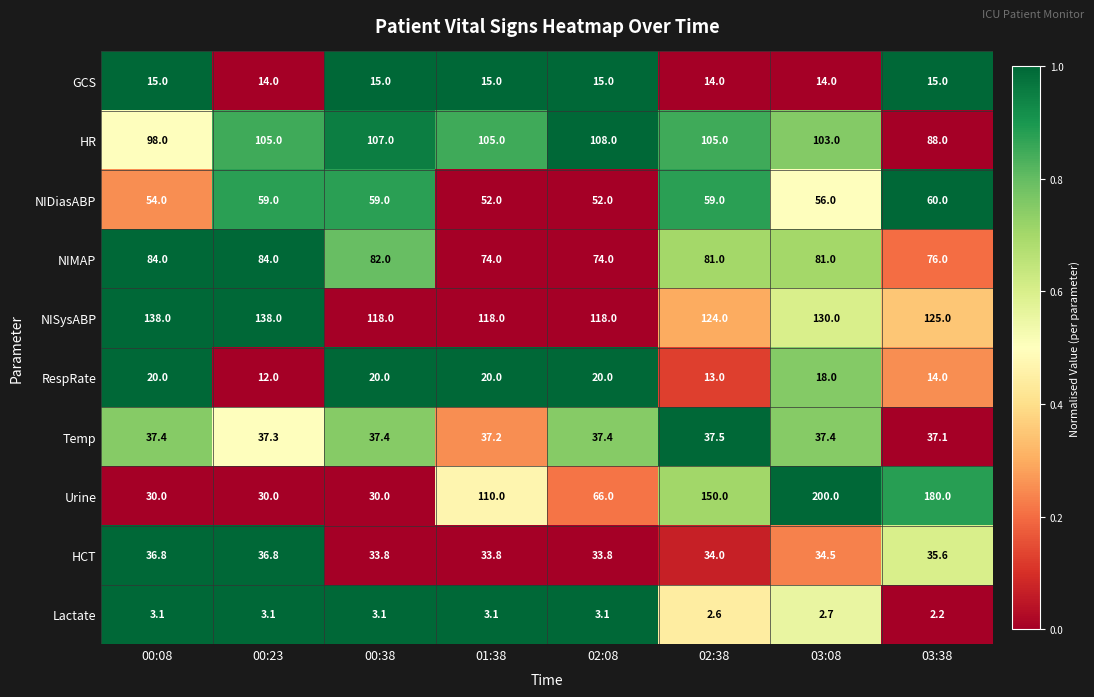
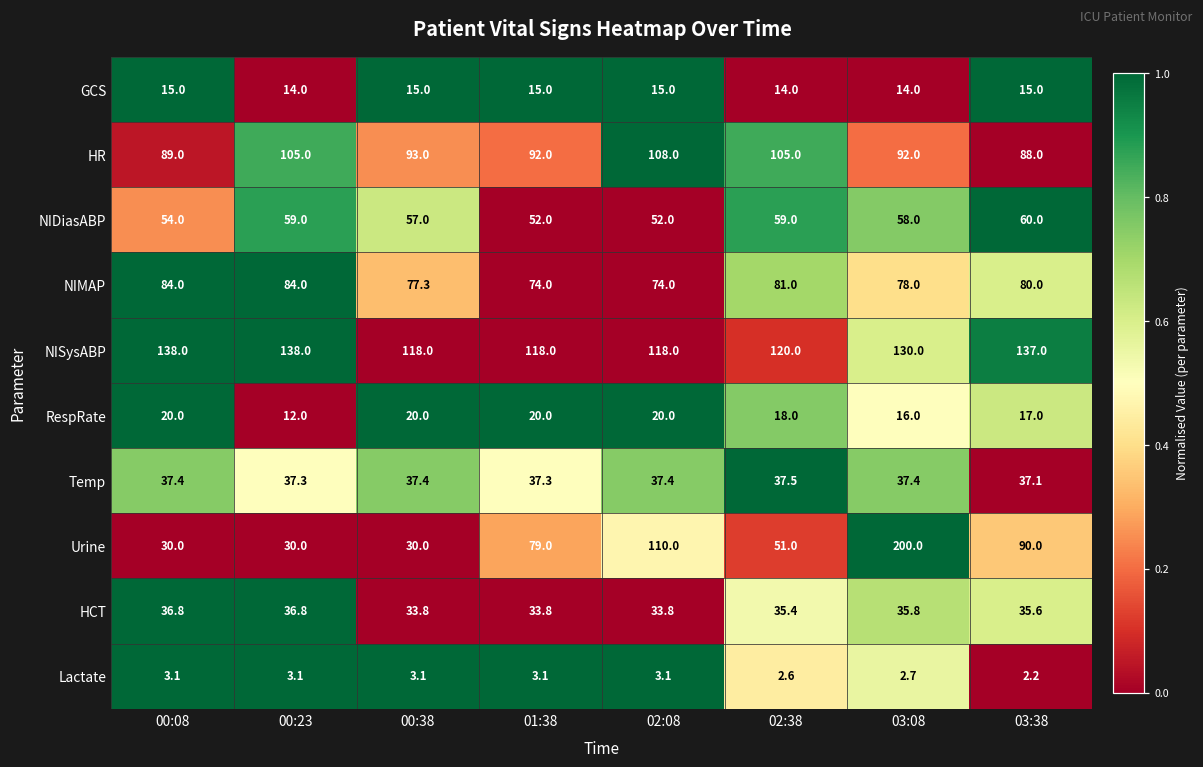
  {
    "GCS": {
      "00:08": 15.0,
      "00:23": 14.0,
      "00:38": 15.0,
      "01:38": 15.0,
      "02:08": 15.0,
      "02:38": 14.0,
      "03:08": 14.0,
      "03:38": 15.0
    },
    "HR": {
-     "00:08": 98.0,
+     "00:08": 89.0,
      "00:23": 105.0,
-     "00:38": 107.0,
-     "01:38": 105.0,
+     "00:38": 93.0,
+     "01:38": 92.0,
      "02:08": 108.0,
      "02:38": 105.0,
-     "03:08": 103.0,
+     "03:08": 92.0,
      "03:38": 88.0
    },
    "NIDiasABP": {
      "00:08": 54.0,
      "00:23": 59.0,
-     "00:38": 59.0,
+     "00:38": 57.0,
      "01:38": 52.0,
      "02:08": 52.0,
      "02:38": 59.0,
-     "03:08": 56.0,
+     "03:08": 58.0,
      "03:38": 60.0
    },
    "NIMAP": {
      "00:08": 84.0,
      "00:23": 84.0,
-     "00:38": 82.0,
+     "00:38": 77.3,
      "01:38": 74.0,
      "02:08": 74.0,
      "02:38": 81.0,
-     "03:08": 81.0,
-     "03:38": 76.0
+     "03:08": 78.0,
+     "03:38": 80.0
    },
    "NISysABP": {
      "00:08": 138.0,
      "00:23": 138.0,
      "00:38": 118.0,
      "01:38": 118.0,
      "02:08": 118.0,
-     "02:38": 124.0,
+     "02:38": 120.0,
      "03:08": 130.0,
-     "03:38": 125.0
+     "03:38": 137.0
    },
    "RespRate": {
      "00:08": 20.0,
      "00:23": 12.0,
      "00:38": 20.0,
      "01:38": 20.0,
      "02:08": 20.0,
-     "02:38": 13.0,
-     "03:08": 18.0,
-     "03:38": 14.0
+     "02:38": 18.0,
+     "03:08": 16.0,
+     "03:38": 17.0
    },
    "Temp": {
      "00:08": 37.4,
      "00:23": 37.3,
      "00:38": 37.4,
-     "01:38": 37.2,
+     "01:38": 37.3,
      "02:08": 37.4,
      "02:38": 37.5,
      "03:08": 37.4,
      "03:38": 37.1
    },
    "Urine": {
      "00:08": 30.0,
      "00:23": 30.0,
      "00:38": 30.0,
-     "01:38": 110.0,
-     "02:08": 66.0,
-     "02:38": 150.0,
+     "01:38": 79.0,
+     "02:08": 110.0,
+     "02:38": 51.0,
      "03:08": 200.0,
-     "03:38": 180.0
+     "03:38": 90.0
    },
    "HCT": {
      "00:08": 36.8,
      "00:23": 36.8,
      "00:38": 33.8,
      "01:38": 33.8,
      "02:08": 33.8,
-     "02:38": 34.0,
-     "03:08": 34.5,
+     "02:38": 35.4,
+     "03:08": 35.8,
      "03:38": 35.6
    },
    "Lactate": {
      "00:08": 3.1,
      "00:23": 3.1,
      "00:38": 3.1,
      "01:38": 3.1,
      "02:08": 3.1,
      "02:38": 2.6,
      "03:08": 2.7,
      "03:38": 2.2
    }
  }
